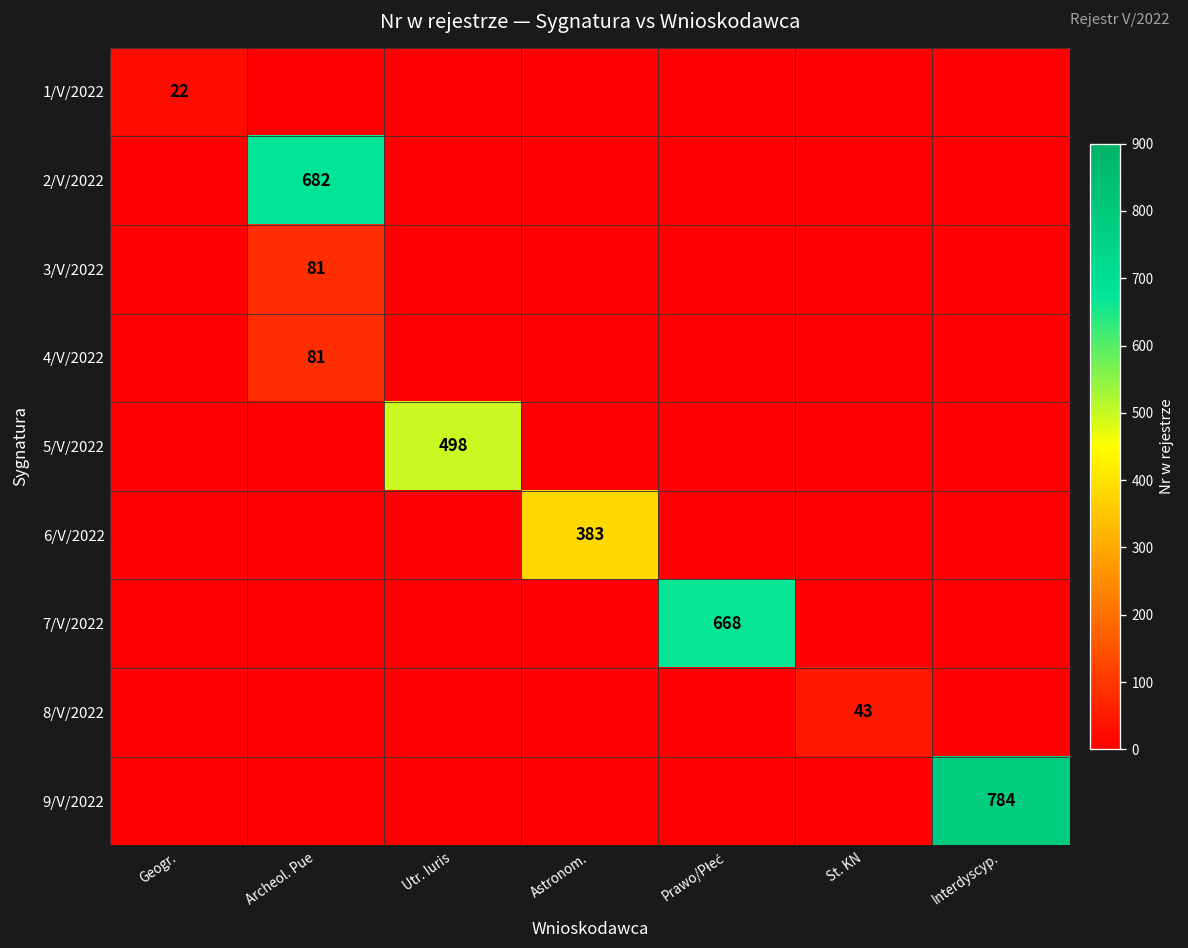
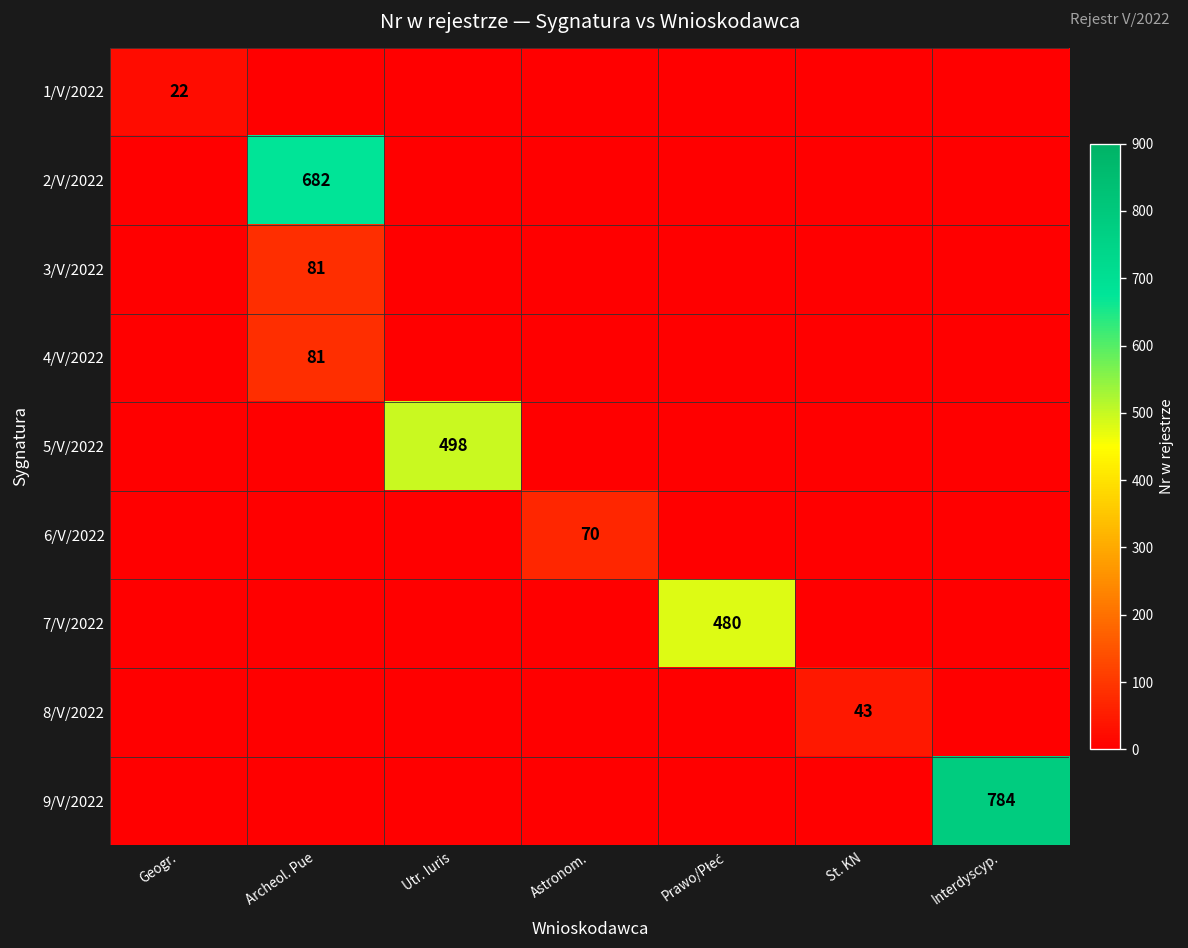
  {
    "1/V/2022": {
      "Geogr.": 22
    },
    "2/V/2022": {
      "Archeol. Pue": 682
    },
    "3/V/2022": {
      "Archeol. Pue": 81
    },
    "4/V/2022": {
      "Archeol. Pue": 81
    },
    "5/V/2022": {
      "Utr. Iuris": 498
    },
    "6/V/2022": {
-     "Astronom.": 383
+     "Astronom.": 70
    },
    "7/V/2022": {
-     "Prawo/Płeć": 668
+     "Prawo/Płeć": 480
    },
    "8/V/2022": {
      "St. KN": 43
    },
    "9/V/2022": {
      "Interdyscyp.": 784
    }
  }
